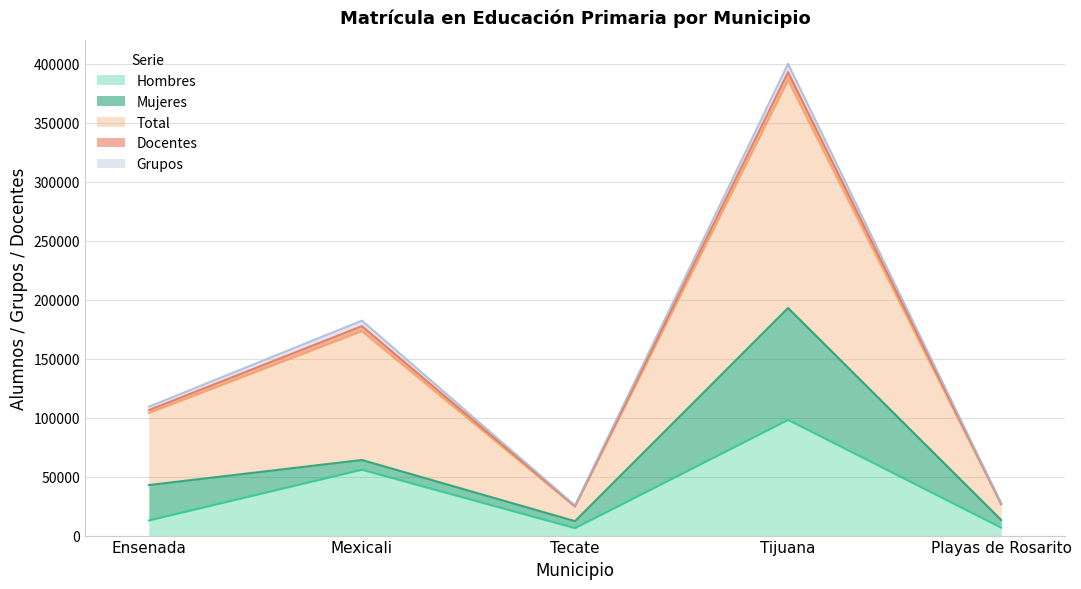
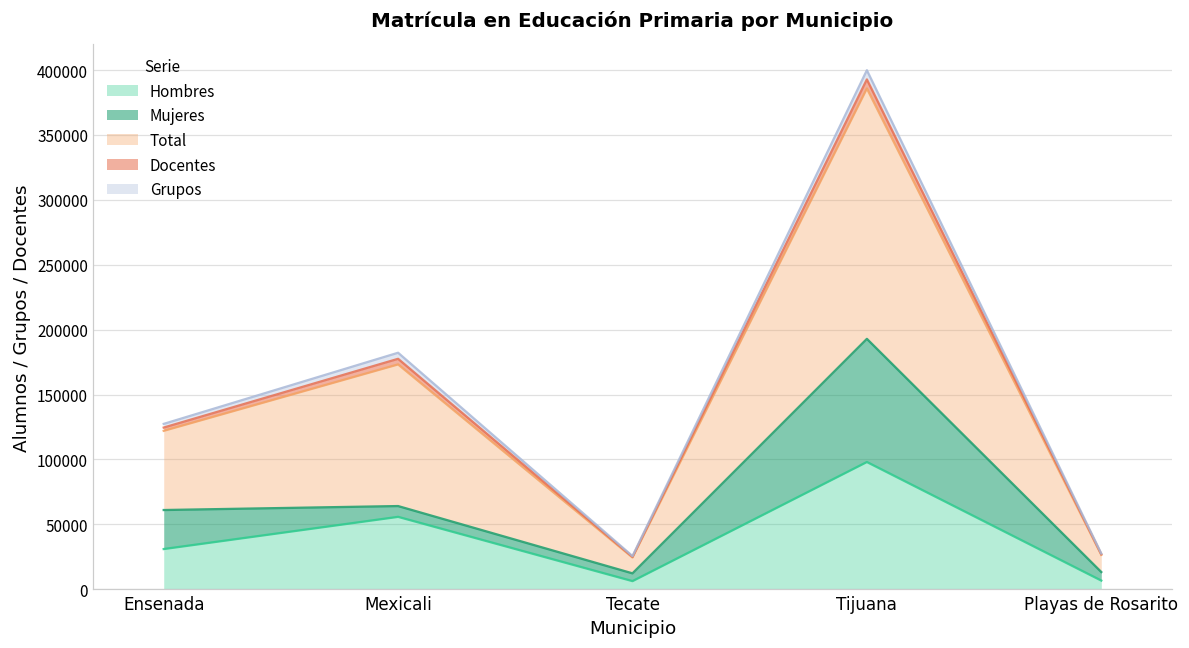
  {
    "Hombres": {
-     "Ensenada": 13000,
+     "Ensenada": 31000,
      "Mexicali": 56000,
      "Tecate": 6000,
      "Tijuana": 98000,
      "Playas de Rosarito": 7000
    },
    "Mujeres": {
      "Ensenada": 30000,
      "Mexicali": 8000,
      "Tecate": 6000,
      "Tijuana": 95000,
      "Playas de Rosarito": 7000
    },
    "Grupos": {
      "Ensenada": 3000,
      "Mexicali": 5000,
      "Tijuana": 7000
    }
  }
